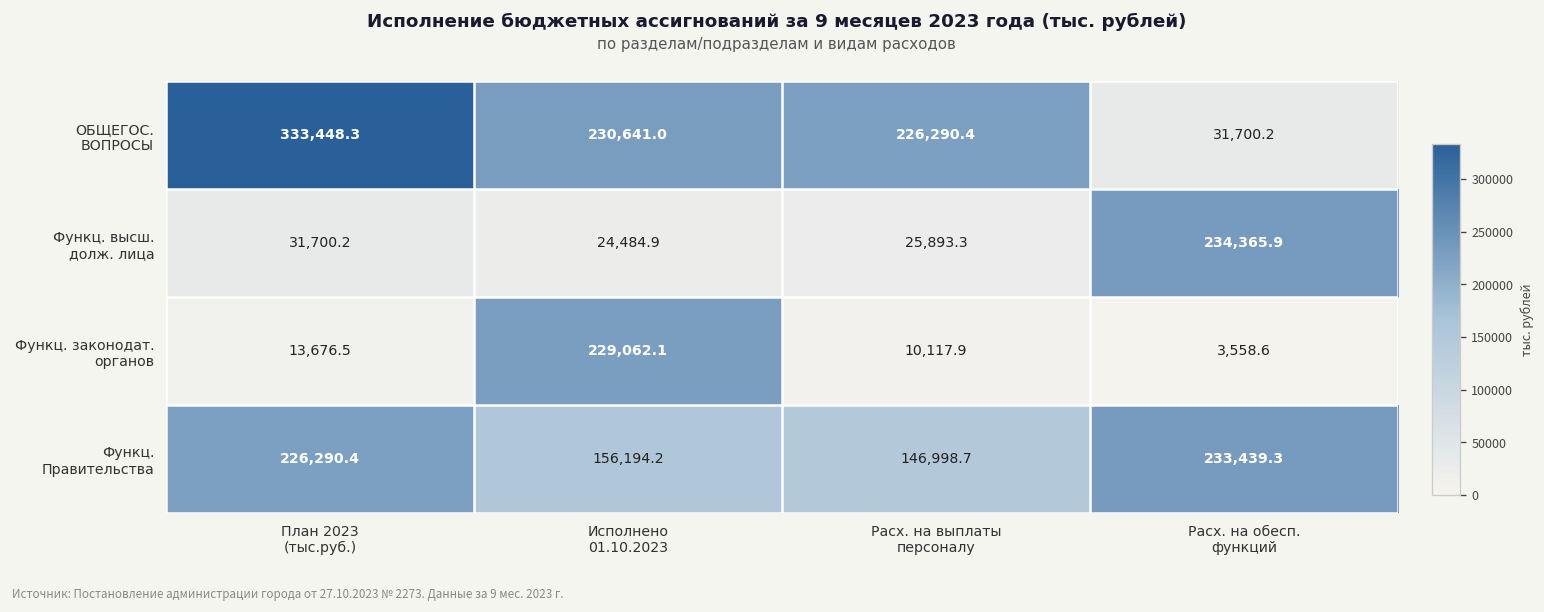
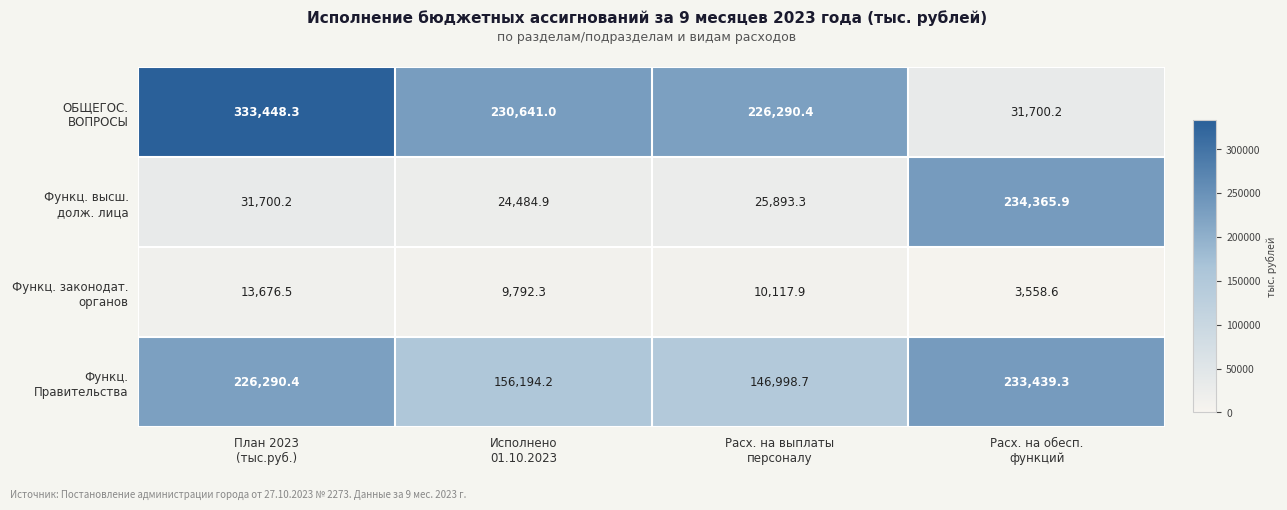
  {
    "ОБЩЕГОС. ВОПРОСЫ": {
      "План 2023 (тыс.руб.)": "333,448.3",
      "Исполнено 01.10.2023": "230,641.0",
      "Расх. на выплаты персоналу": "226,290.4",
      "Расх. на обесп. функций": "31,700.2"
    },
    "Функц. высш. долж. лица": {
      "План 2023 (тыс.руб.)": "31,700.2",
      "Исполнено 01.10.2023": "24,484.9",
      "Расх. на выплаты персоналу": "25,893.3",
      "Расх. на обесп. функций": "234,365.9"
    },
    "Функц. законодат. органов": {
      "План 2023 (тыс.руб.)": "13,676.5",
-     "Исполнено 01.10.2023": "229,062.1",
+     "Исполнено 01.10.2023": "9,792.3",
      "Расх. на выплаты персоналу": "10,117.9",
      "Расх. на обесп. функций": "3,558.6"
    },
    "Функц. Правительства": {
      "План 2023 (тыс.руб.)": "226,290.4",
      "Исполнено 01.10.2023": "156,194.2",
      "Расх. на выплаты персоналу": "146,998.7",
      "Расх. на обесп. функций": "233,439.3"
    }
  }
